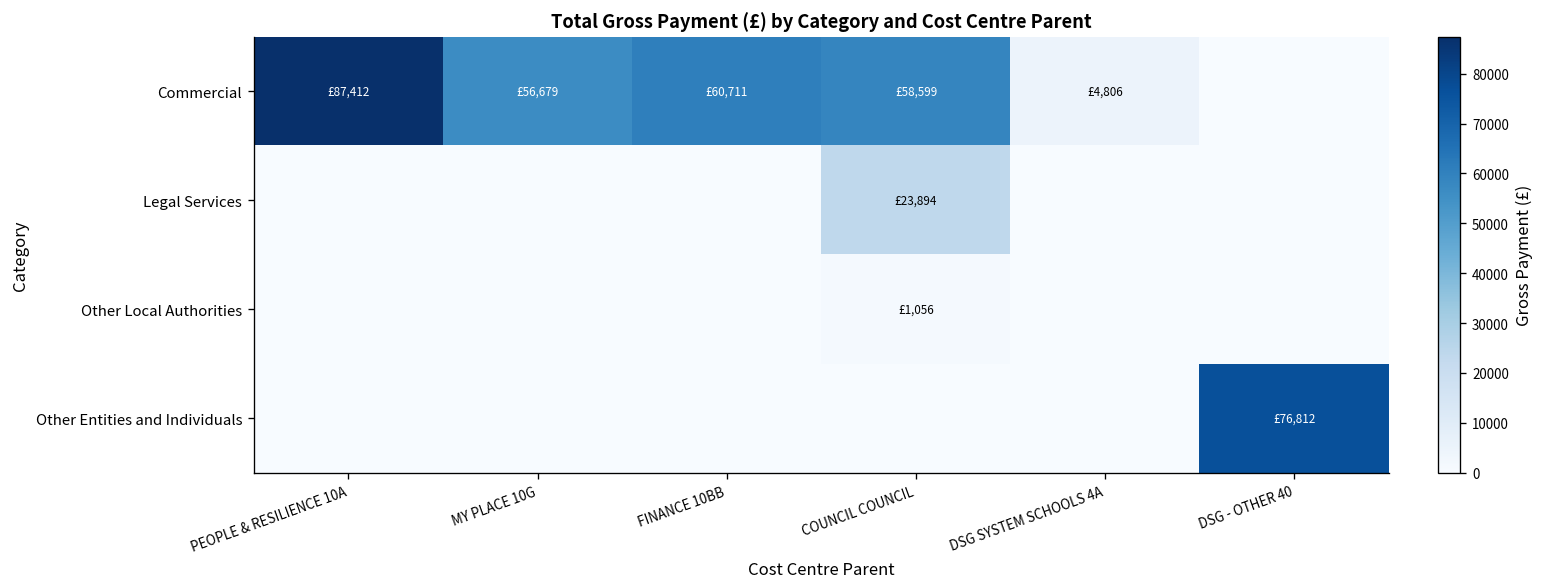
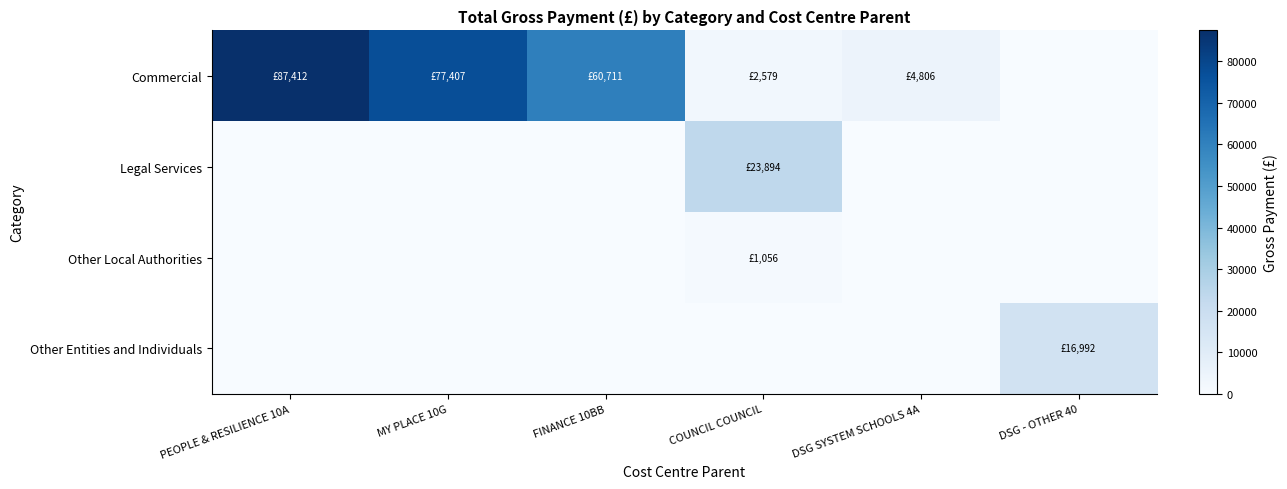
  {
    "Commercial": {
      "PEOPLE & RESILIENCE 10A": "£87,412",
-     "MY PLACE 10G": "£56,679",
+     "MY PLACE 10G": "£77,407",
      "FINANCE 10BB": "£60,711",
-     "COUNCIL COUNCIL": "£58,599",
+     "COUNCIL COUNCIL": "£2,579",
      "DSG SYSTEM SCHOOLS 4A": "£4,806"
    },
    "Legal Services": {
      "COUNCIL COUNCIL": "£23,894"
    },
    "Other Local Authorities": {
      "COUNCIL COUNCIL": "£1,056"
    },
    "Other Entities and Individuals": {
-     "DSG - OTHER 40": "£76,812"
+     "DSG - OTHER 40": "£16,992"
    }
  }
